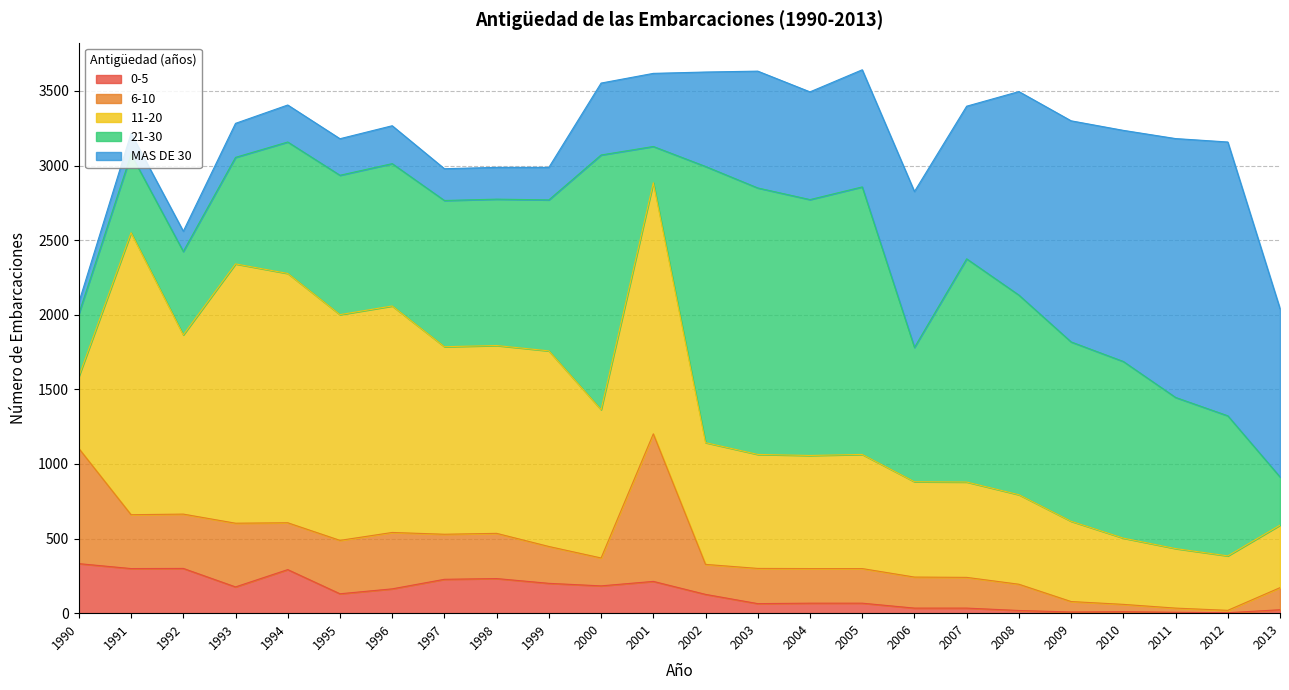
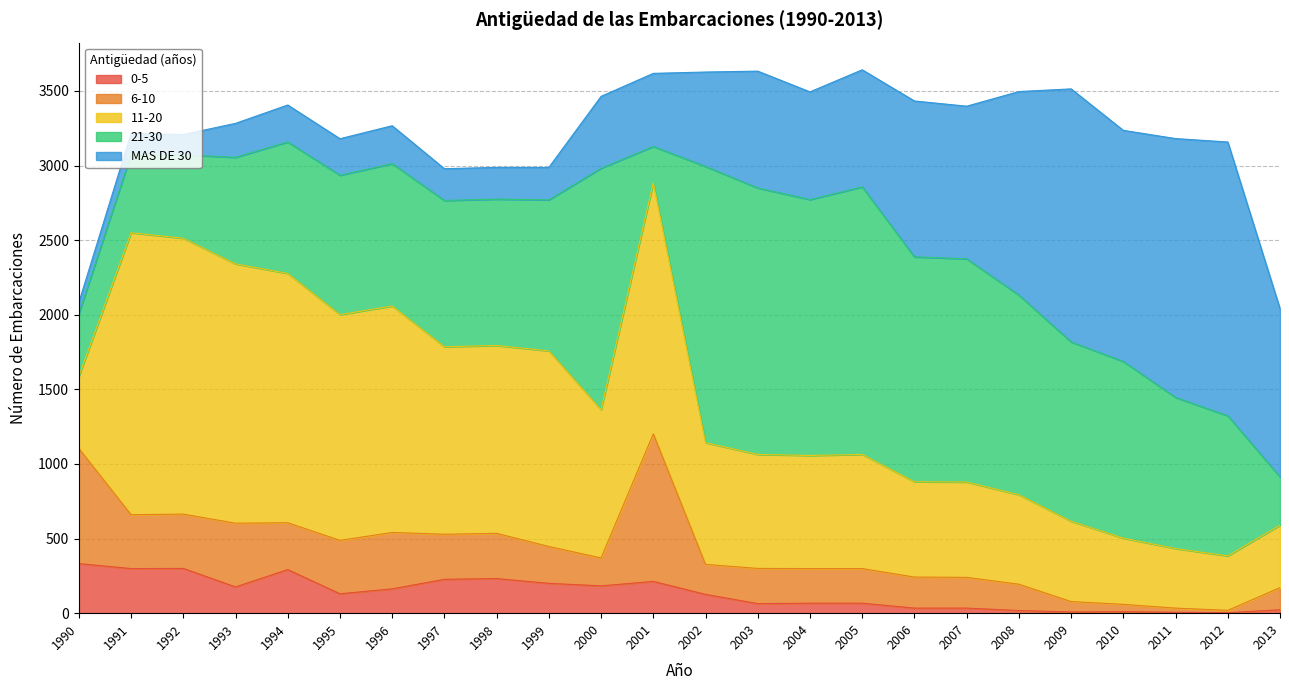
  {
    "11-20": {
      "1990": 480,
      "1991": 1890,
-     "1992": 1200,
+     "1992": 1850,
      "1993": 1740,
      "1994": 1670,
      "1995": 1510,
      "1996": 1520,
      "1997": 1260,
      "1998": 1260,
      "1999": 1310,
      "2000": 990,
      "2001": 1680,
      "2002": 820,
      "2003": 760,
      "2004": 760,
      "2005": 770,
      "2006": 640,
      "2007": 640,
      "2008": 600,
      "2009": 540,
      "2010": 440,
      "2011": 400,
      "2012": 370,
      "2013": 420
    },
    "21-30": {
      "1990": 420,
      "1993": 710,
      "1994": 880,
      "1995": 930,
      "1996": 950,
      "1997": 980,
      "1998": 980,
      "1999": 1010,
-     "2000": 1710,
+     "2000": 1620,
      "2001": 240,
      "2002": 1850,
      "2003": 1790,
      "2004": 1720,
      "2005": 1790,
-     "2006": 900,
+     "2006": 1510,
      "2007": 1500,
      "2008": 1340,
      "2009": 1200,
      "2010": 1180,
      "2011": 1010,
      "2012": 940,
      "2013": 320
    },
    "MAS DE 30": {
      "1990": 80,
      "1993": 230,
      "1994": 250,
      "1995": 250,
      "1996": 250,
      "1997": 210,
      "1998": 210,
      "1999": 220,
      "2000": 480,
      "2001": 490,
      "2002": 630,
      "2003": 780,
      "2004": 720,
      "2005": 790,
      "2006": 1050,
      "2007": 1020,
      "2008": 1360,
-     "2009": 1480,
+     "2009": 1700,
      "2010": 1550,
      "2011": 1740,
      "2012": 1840,
      "2013": 1130
    }
  }
